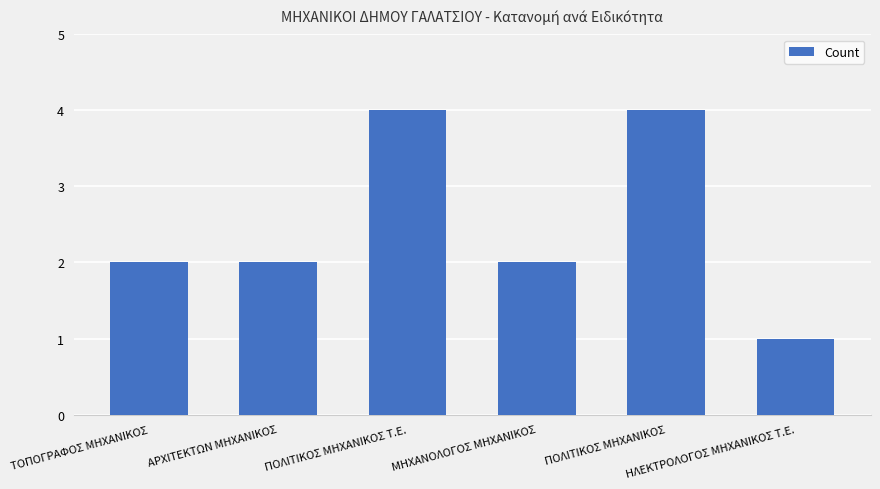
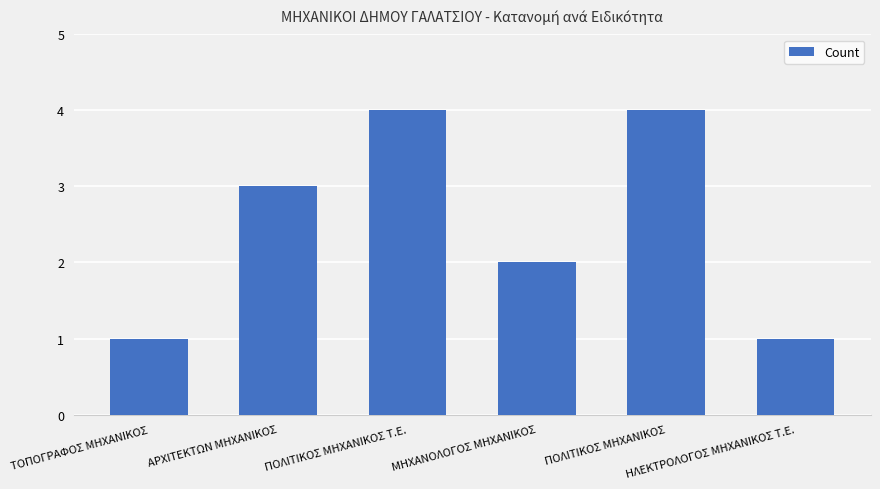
  {
-   "ΤΟΠΟΓΡΑΦΟΣ ΜΗΧΑΝΙΚΟΣ": 2,
-   "ΑΡΧΙΤΕΚΤΩΝ ΜΗΧΑΝΙΚΟΣ": 2,
+   "ΤΟΠΟΓΡΑΦΟΣ ΜΗΧΑΝΙΚΟΣ": 1,
+   "ΑΡΧΙΤΕΚΤΩΝ ΜΗΧΑΝΙΚΟΣ": 3,
    "ΠΟΛΙΤΙΚΟΣ ΜΗΧΑΝΙΚΟΣ Τ.Ε.": 4,
    "ΜΗΧΑΝΟΛΟΓΟΣ ΜΗΧΑΝΙΚΟΣ": 2,
    "ΠΟΛΙΤΙΚΟΣ ΜΗΧΑΝΙΚΟΣ": 4,
    "ΗΛΕΚΤΡΟΛΟΓΟΣ ΜΗΧΑΝΙΚΟΣ Τ.Ε.": 1
  }
